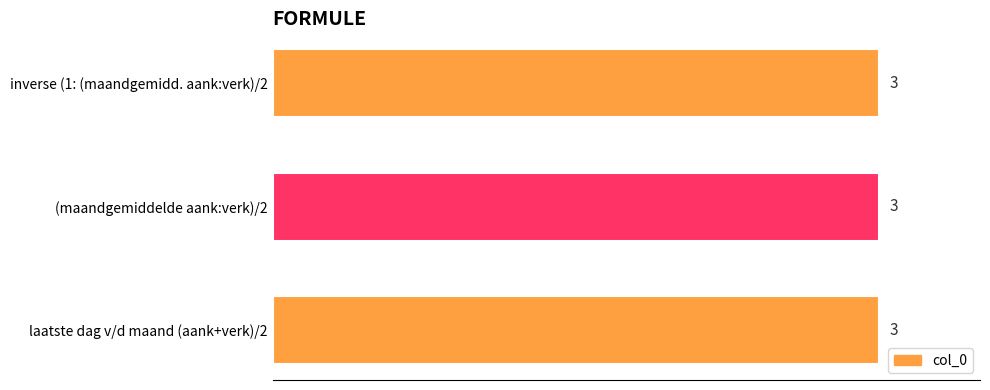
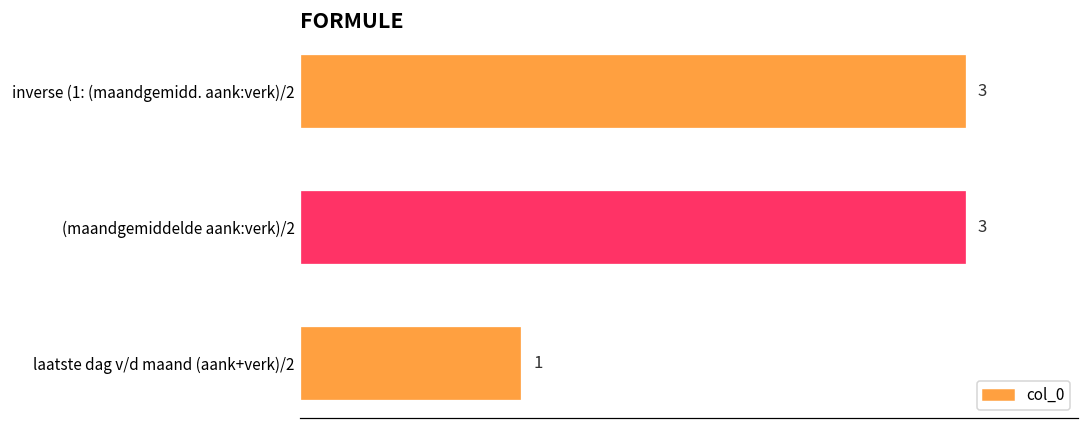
  {
    "inverse (1: (maandgemidd. aank:verk)/2": 3,
    "(maandgemiddelde aank:verk)/2": 3,
-   "laatste dag v/d maand (aank+verk)/2": 3
+   "laatste dag v/d maand (aank+verk)/2": 1
  }
